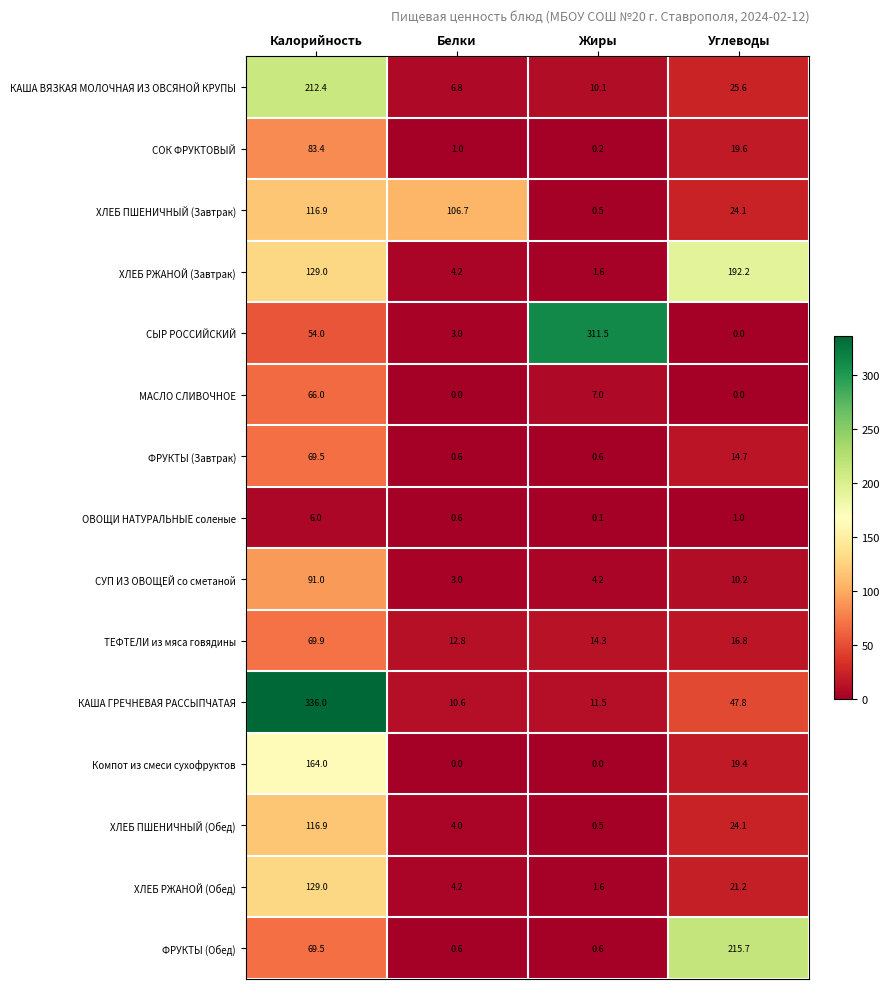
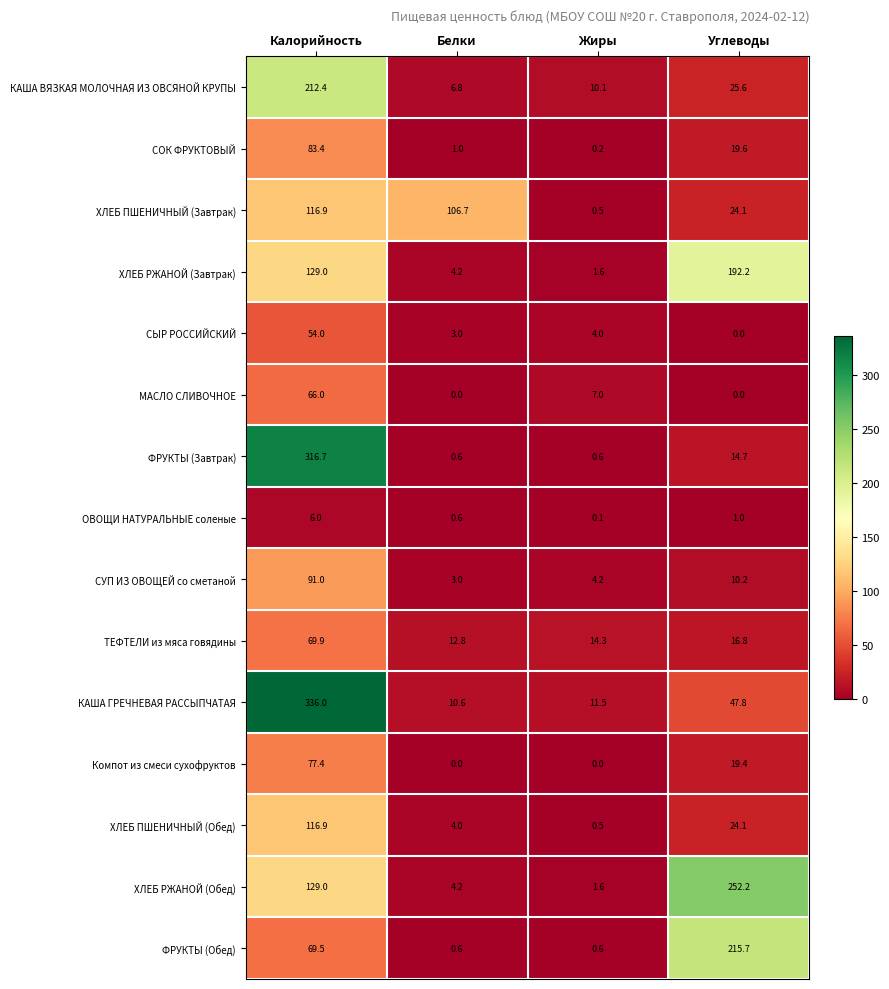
  {
    "КАША ВЯЗКАЯ МОЛОЧНАЯ ИЗ ОВСЯНОЙ КРУПЫ": {
      "Калорийность": 212.4,
      "Белки": 6.8,
      "Жиры": 10.1,
      "Углеводы": 25.6
    },
    "СОК ФРУКТОВЫЙ": {
      "Калорийность": 83.4,
      "Белки": 1.0,
      "Жиры": 0.2,
      "Углеводы": 19.6
    },
    "ХЛЕБ ПШЕНИЧНЫЙ (Завтрак)": {
      "Калорийность": 116.9,
      "Белки": 106.7,
      "Жиры": 0.5,
      "Углеводы": 24.1
    },
    "ХЛЕБ РЖАНОЙ (Завтрак)": {
      "Калорийность": 129.0,
      "Белки": 4.2,
      "Жиры": 1.6,
      "Углеводы": 192.2
    },
    "СЫР РОССИЙСКИЙ": {
      "Калорийность": 54.0,
      "Белки": 3.0,
-     "Жиры": 311.5,
+     "Жиры": 4.0,
      "Углеводы": 0.0
    },
    "МАСЛО СЛИВОЧНОЕ": {
      "Калорийность": 66.0,
      "Белки": 0.0,
      "Жиры": 7.0,
      "Углеводы": 0.0
    },
    "ФРУКТЫ (Завтрак)": {
-     "Калорийность": 69.5,
+     "Калорийность": 316.7,
      "Белки": 0.6,
      "Жиры": 0.6,
      "Углеводы": 14.7
    },
    "ОВОЩИ НАТУРАЛЬНЫЕ соленые": {
      "Калорийность": 6.0,
      "Белки": 0.6,
      "Жиры": 0.1,
      "Углеводы": 1.0
    },
    "СУП ИЗ ОВОЩЕЙ со сметаной": {
      "Калорийность": 91.0,
      "Белки": 3.0,
      "Жиры": 4.2,
      "Углеводы": 10.2
    },
    "ТЕФТЕЛИ из мяса говядины": {
      "Калорийность": 69.9,
      "Белки": 12.8,
      "Жиры": 14.3,
      "Углеводы": 16.8
    },
    "КАША ГРЕЧНЕВАЯ РАССЫПЧАТАЯ": {
      "Калорийность": 336.0,
      "Белки": 10.6,
      "Жиры": 11.5,
      "Углеводы": 47.8
    },
    "Компот из смеси сухофруктов": {
-     "Калорийность": 164.0,
+     "Калорийность": 77.4,
      "Белки": 0.0,
      "Жиры": 0.0,
      "Углеводы": 19.4
    },
    "ХЛЕБ ПШЕНИЧНЫЙ (Обед)": {
      "Калорийность": 116.9,
      "Белки": 4.0,
      "Жиры": 0.5,
      "Углеводы": 24.1
    },
    "ХЛЕБ РЖАНОЙ (Обед)": {
      "Калорийность": 129.0,
      "Белки": 4.2,
      "Жиры": 1.6,
-     "Углеводы": 21.2
+     "Углеводы": 252.2
    },
    "ФРУКТЫ (Обед)": {
      "Калорийность": 69.5,
      "Белки": 0.6,
      "Жиры": 0.6,
      "Углеводы": 215.7
    }
  }
